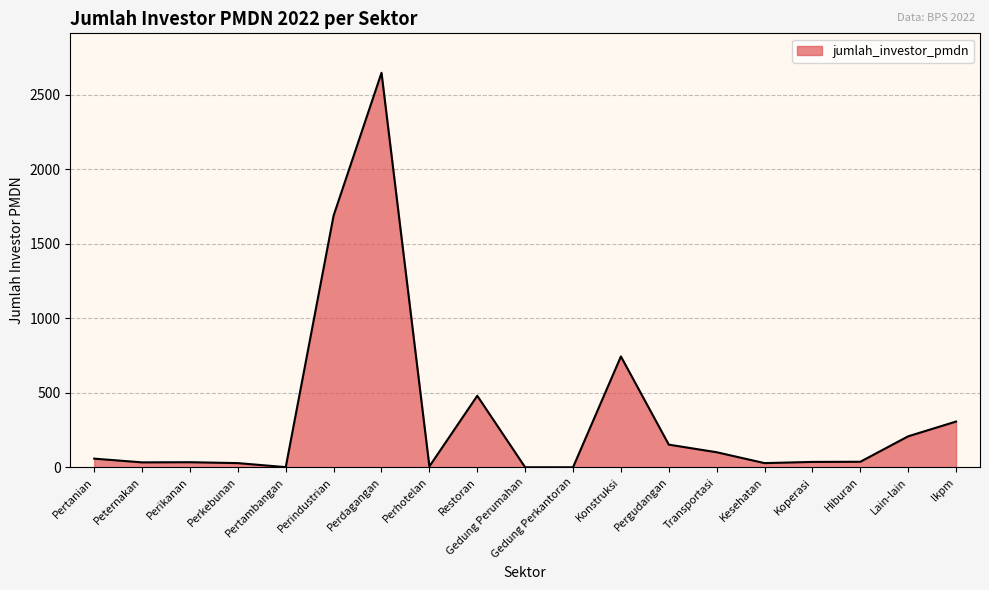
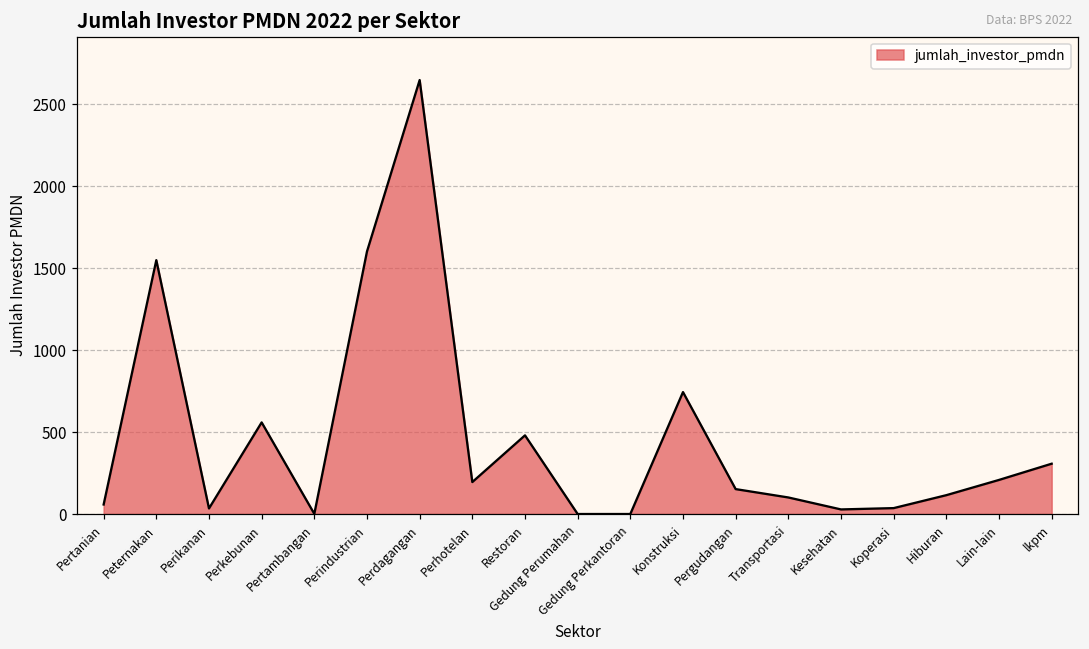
  {
    "Pertanian": 60,
-   "Peternakan": 30,
+   "Peternakan": 1550,
    "Perikanan": 30,
-   "Perkebunan": 30,
+   "Perkebunan": 560,
    "Pertambangan": 0,
-   "Perindustrian": 1690,
+   "Perindustrian": 1600,
    "Perdagangan": 2650,
-   "Perhotelan": 10,
+   "Perhotelan": 200,
    "Restoran": 480,
    "Gedung Perumahan": 0,
    "Gedung Perkantoran": 0,
    "Konstruksi": 740,
    "Pergudangan": 150,
    "Transportasi": 100,
    "Kesehatan": 30,
    "Koperasi": 40,
-   "Hiburan": 40,
+   "Hiburan": 120,
    "Lain-lain": 210,
    "lkpm": 310
  }
